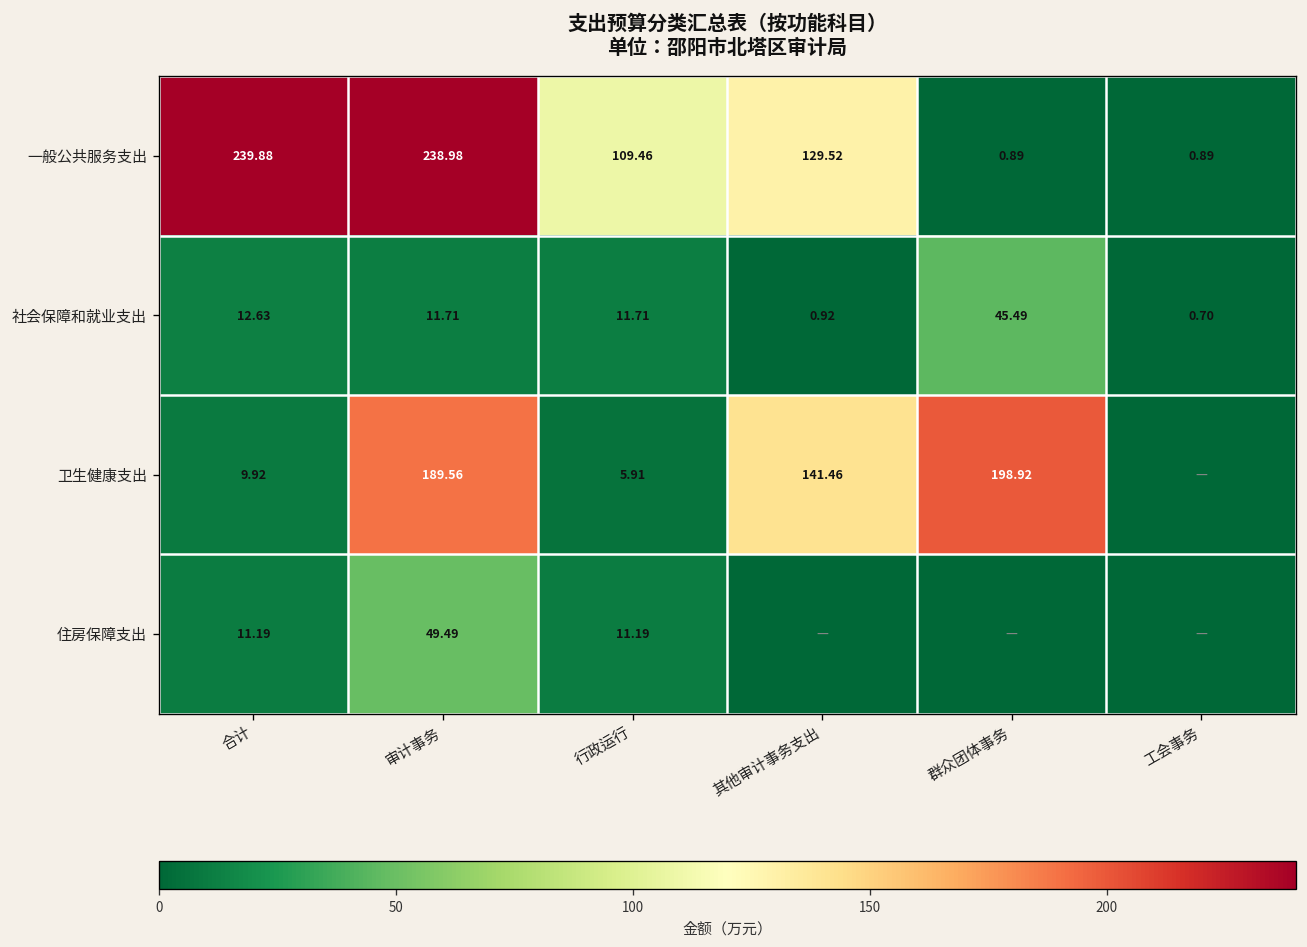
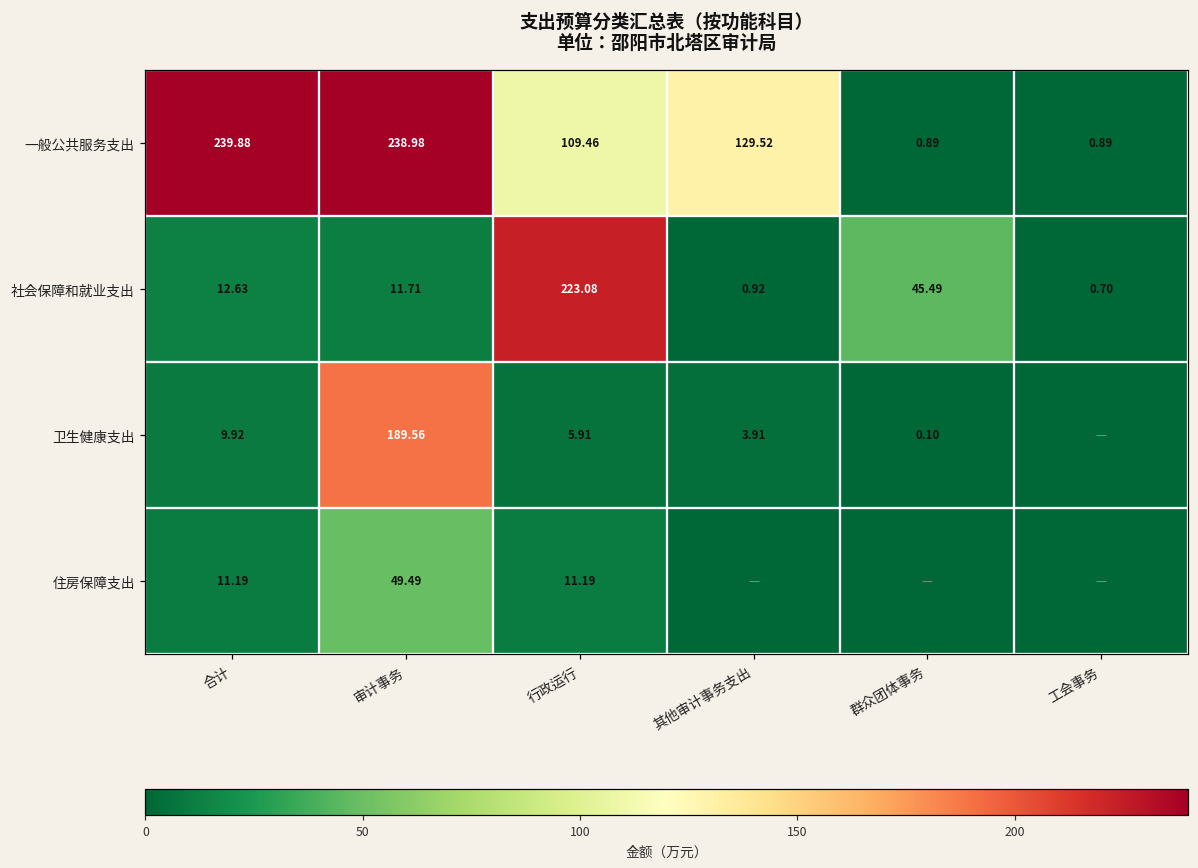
  {
    "一般公共服务支出": {
      "合计": 239.88,
      "审计事务": 238.98,
      "行政运行": 109.46,
      "其他审计事务支出": 129.52,
      "群众团体事务": 0.89,
      "工会事务": 0.89
    },
    "社会保障和就业支出": {
      "合计": 12.63,
      "审计事务": 11.71,
-     "行政运行": 11.71,
+     "行政运行": 223.08,
      "其他审计事务支出": 0.92,
      "群众团体事务": 45.49,
      "工会事务": 0.70
    },
    "卫生健康支出": {
      "合计": 9.92,
      "审计事务": 189.56,
      "行政运行": 5.91,
-     "其他审计事务支出": 141.46,
-     "群众团体事务": 198.92
+     "其他审计事务支出": 3.91,
+     "群众团体事务": 0.10
    },
    "住房保障支出": {
      "合计": 11.19,
      "审计事务": 49.49,
      "行政运行": 11.19
    }
  }
